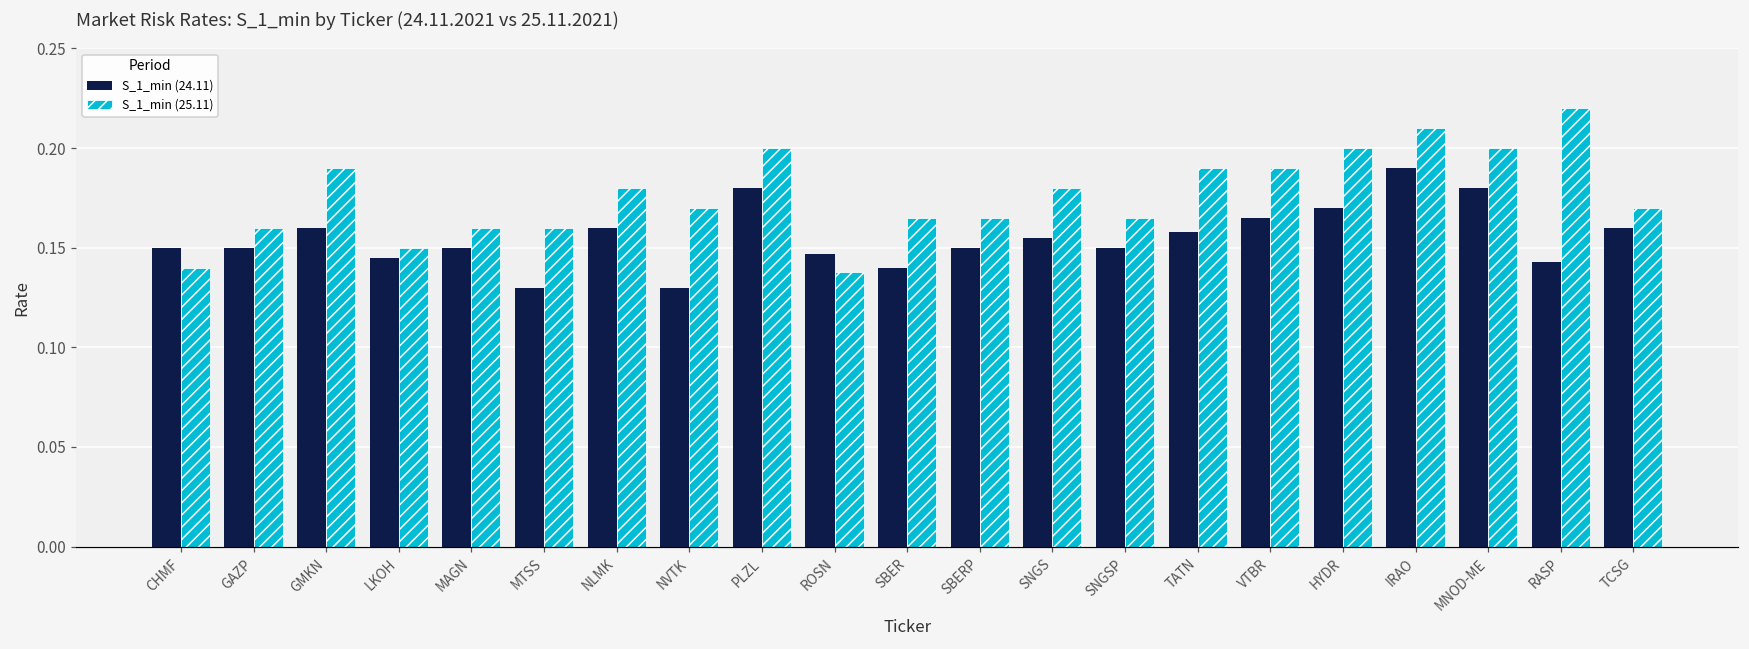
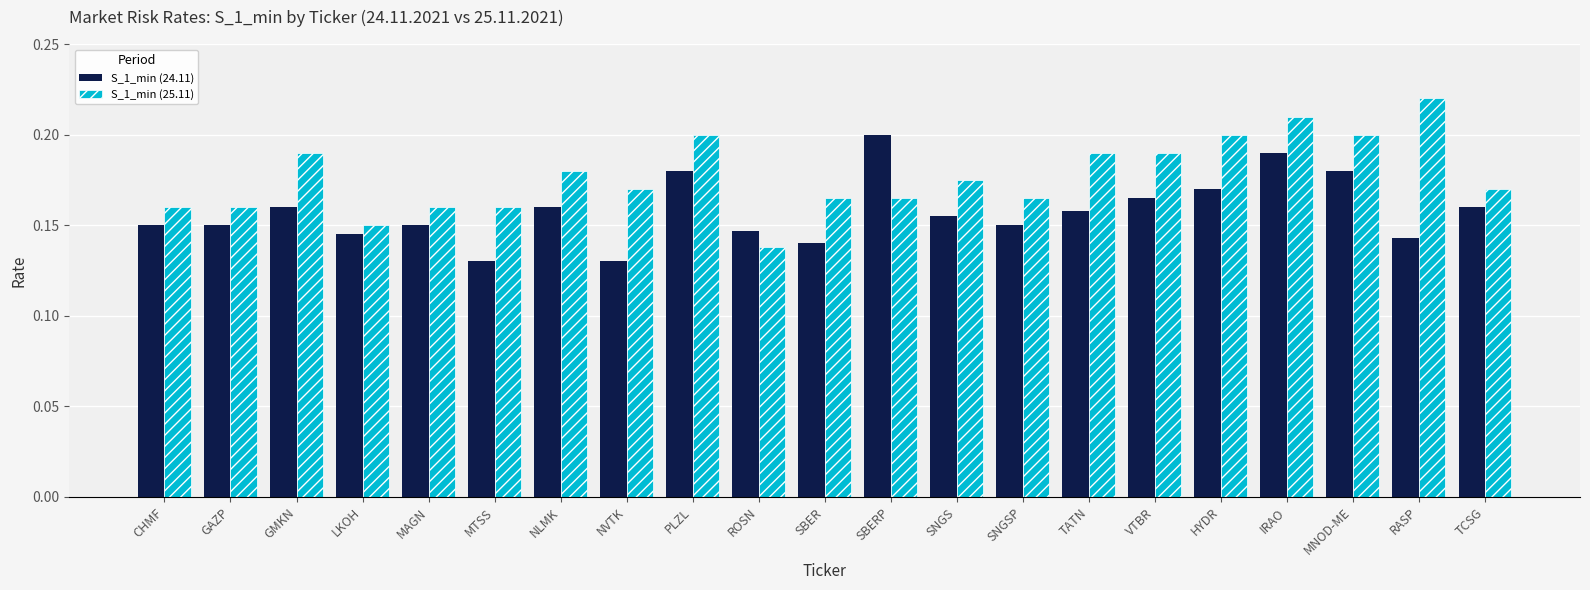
  {
    "S_1_min (24.11)": {
      "CHMF": 0.15,
      "GAZP": 0.15,
      "GMKN": 0.16,
      "LKOH": 0.145,
      "MAGN": 0.15,
      "MTSS": 0.13,
      "NLMK": 0.16,
      "NVTK": 0.13,
      "PLZL": 0.18,
      "ROSN": 0.147,
      "SBER": 0.14,
-     "SBERP": 0.15,
+     "SBERP": 0.20,
      "SNGS": 0.155,
      "SNGSP": 0.15,
      "TATN": 0.158,
      "VTBR": 0.165,
      "HYDR": 0.17,
      "IRAO": 0.19,
      "MNOD-ME": 0.18,
      "RASP": 0.143,
      "TCSG": 0.16
    },
    "S_1_min (25.11)": {
-     "CHMF": 0.14,
+     "CHMF": 0.16,
      "GAZP": 0.160,
      "GMKN": 0.190,
      "LKOH": 0.150,
      "MAGN": 0.160,
      "MTSS": 0.160,
      "NLMK": 0.180,
      "NVTK": 0.170,
      "PLZL": 0.200,
      "ROSN": 0.138,
      "SBER": 0.165,
      "SBERP": 0.165,
-     "SNGS": 0.180,
+     "SNGS": 0.175,
      "SNGSP": 0.165,
      "TATN": 0.190,
      "VTBR": 0.190,
      "HYDR": 0.200,
      "IRAO": 0.210,
      "MNOD-ME": 0.200,
      "RASP": 0.220,
      "TCSG": 0.170
    }
  }
